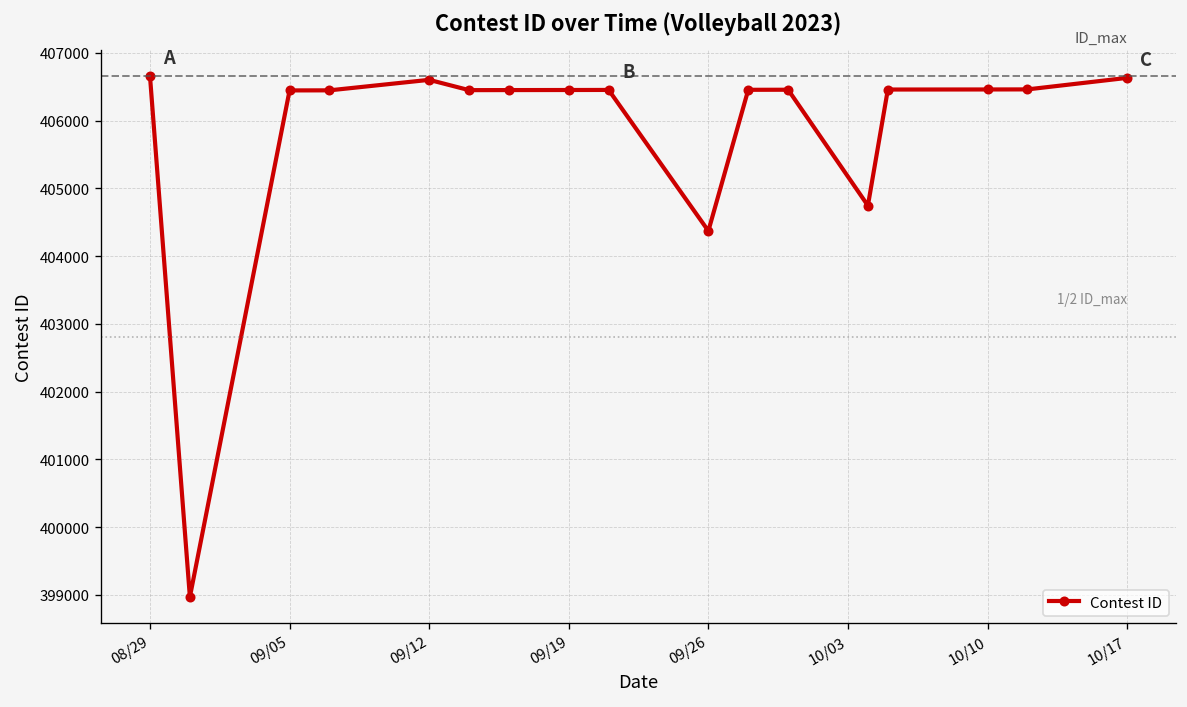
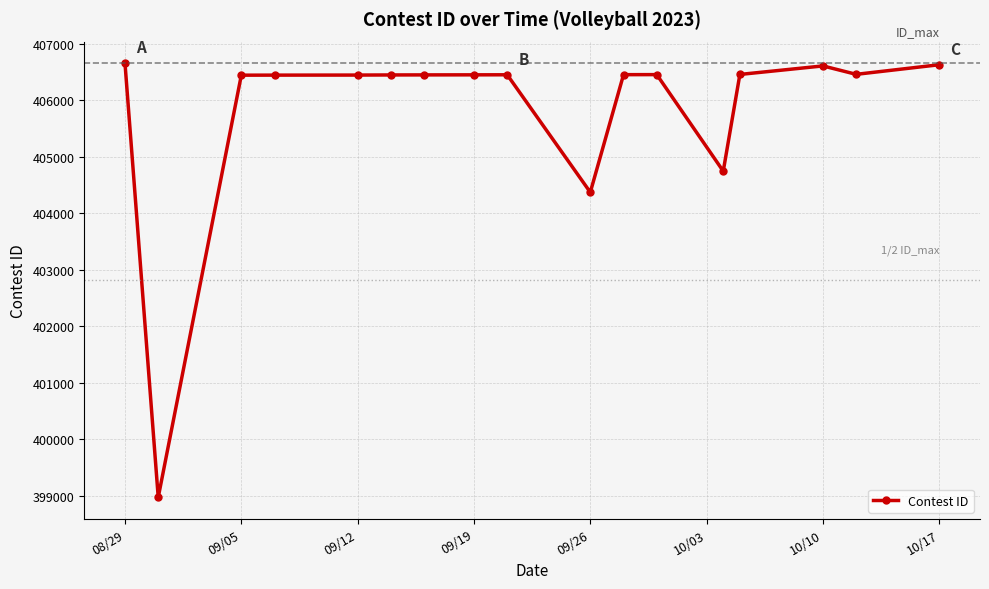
  {
    "08/29": 406700,
    "09/05": 406400,
-   "09/12": 406600,
+   "09/12": 406400,
    "09/19": 406500,
    "09/26": 404400,
-   "10/10": 406500,
+   "10/10": 406600,
    "10/17": 406600
  }
